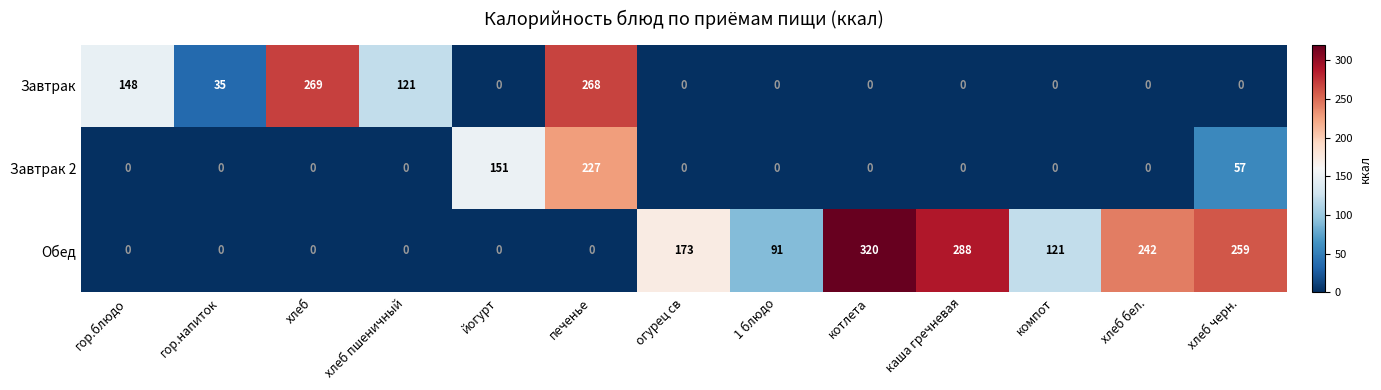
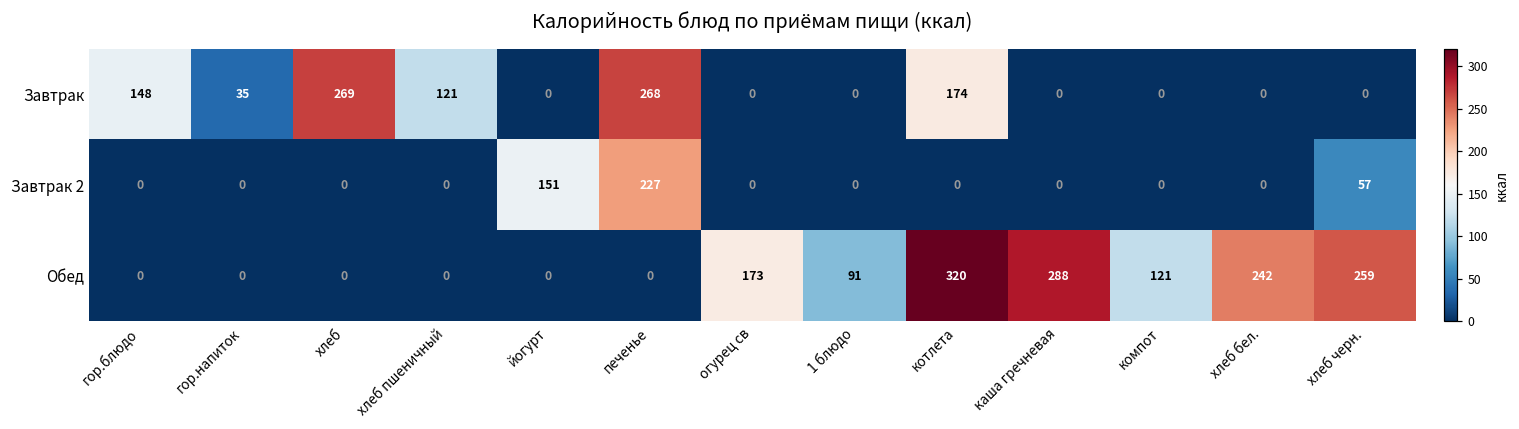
  {
    "Завтрак": {
      "гор.блюдо": 148,
      "гор.напиток": 35,
      "хлеб": 269,
      "хлеб пшеничный": 121,
      "йогурт": 0,
      "печенье": 268,
      "огурец св": 0,
      "1 блюдо": 0,
-     "котлета": 0,
+     "котлета": 174,
      "каша гречневая": 0,
      "компот": 0,
      "хлеб бел.": 0,
      "хлеб черн.": 0
    },
    "Завтрак 2": {
      "гор.блюдо": 0,
      "гор.напиток": 0,
      "хлеб": 0,
      "хлеб пшеничный": 0,
      "йогурт": 151,
      "печенье": 227,
      "огурец св": 0,
      "1 блюдо": 0,
      "котлета": 0,
      "каша гречневая": 0,
      "компот": 0,
      "хлеб бел.": 0,
      "хлеб черн.": 57
    },
    "Обед": {
      "гор.блюдо": 0,
      "гор.напиток": 0,
      "хлеб": 0,
      "хлеб пшеничный": 0,
      "йогурт": 0,
      "печенье": 0,
      "огурец св": 173,
      "1 блюдо": 91,
      "котлета": 320,
      "каша гречневая": 288,
      "компот": 121,
      "хлеб бел.": 242,
      "хлеб черн.": 259
    }
  }
